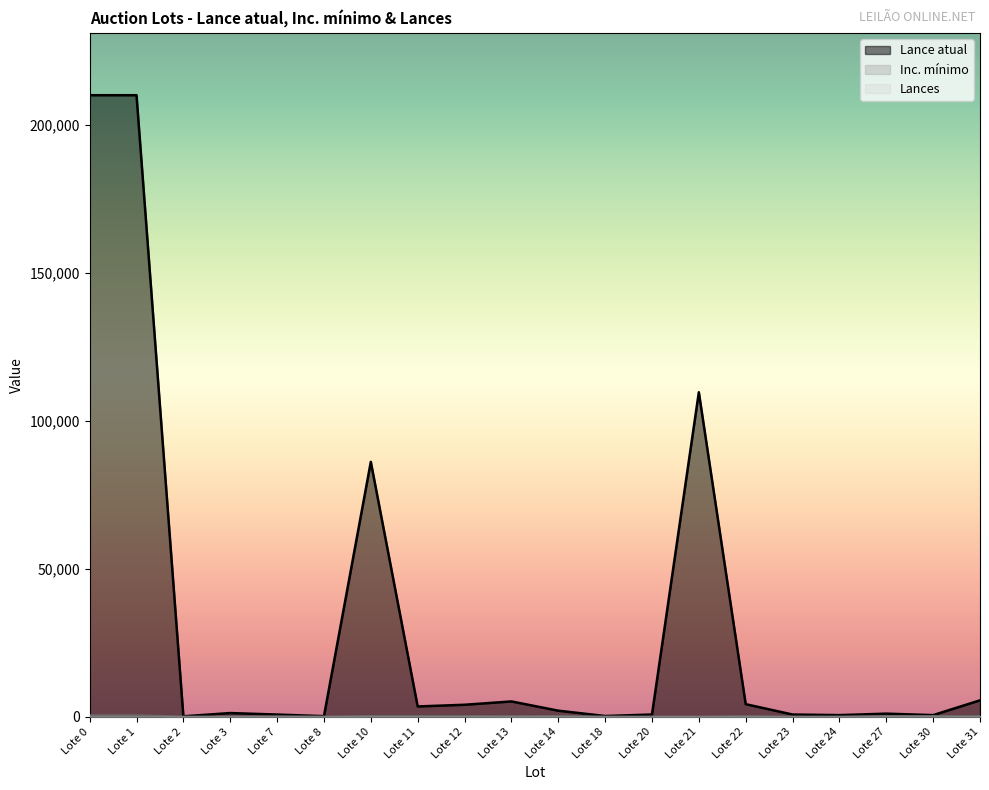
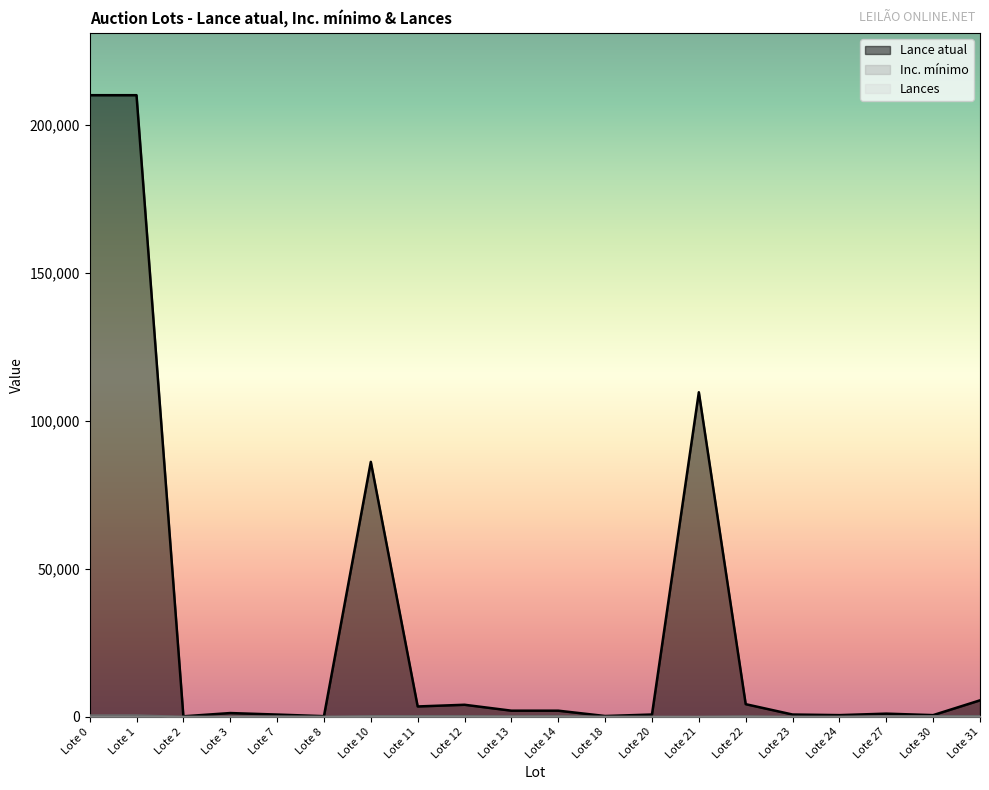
  {
    "Lance atual": {
      "Lote 0": "210,000",
      "Lote 1": "210,000",
      "Lote 3": "1,000",
      "Lote 10": "86,000",
      "Lote 11": "3,000",
      "Lote 12": "4,000",
-     "Lote 13": "5,000",
+     "Lote 13": "2,000",
      "Lote 14": "2,000",
      "Lote 21": "110,000",
      "Lote 22": "4,000",
      "Lote 31": "6,000"
    }
  }
